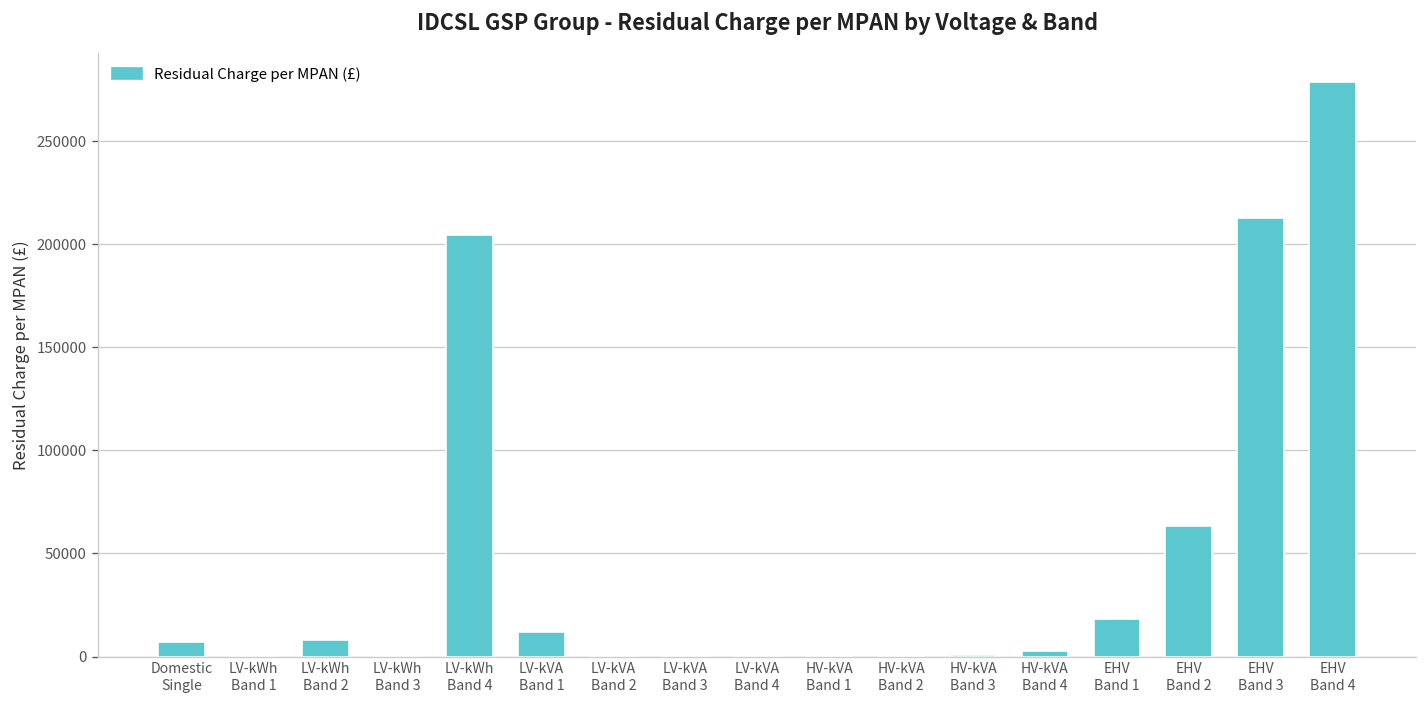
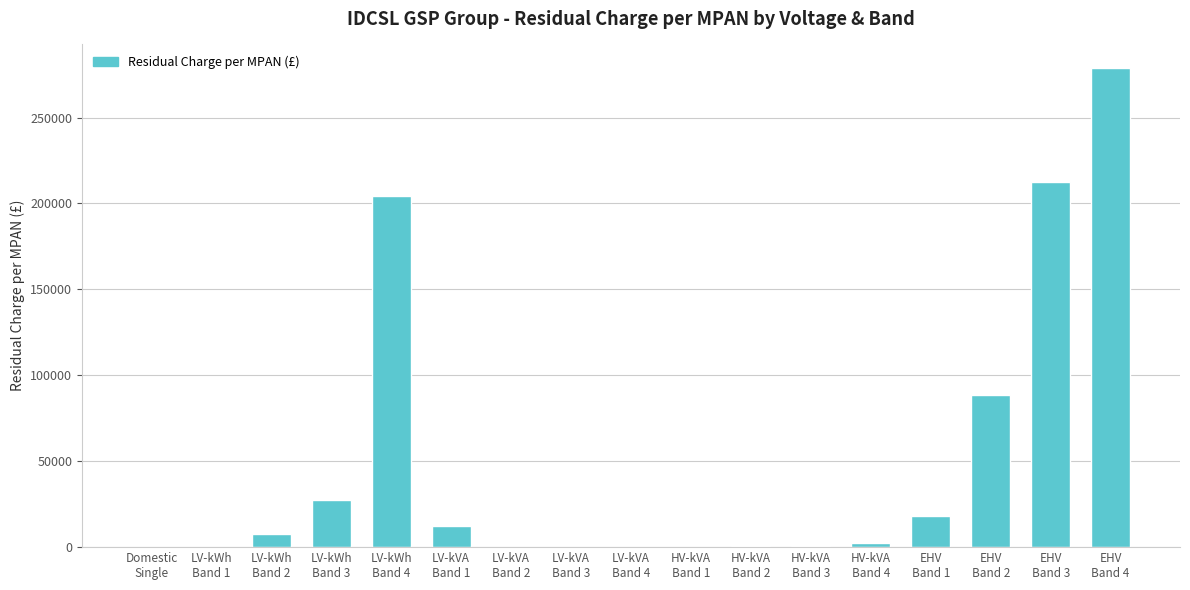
  {
-   "Domestic Single": 7000,
+   "Domestic Single": 0,
    "LV-kWh Band 2": 8000,
-   "LV-kWh Band 3": 0,
+   "LV-kWh Band 3": 28000,
    "LV-kWh Band 4": 205000,
    "LV-kVA Band 1": 12000,
    "HV-kVA Band 4": 2000,
    "EHV Band 1": 18000,
-   "EHV Band 2": 63000,
+   "EHV Band 2": 89000,
    "EHV Band 3": 213000,
    "EHV Band 4": 279000
  }
